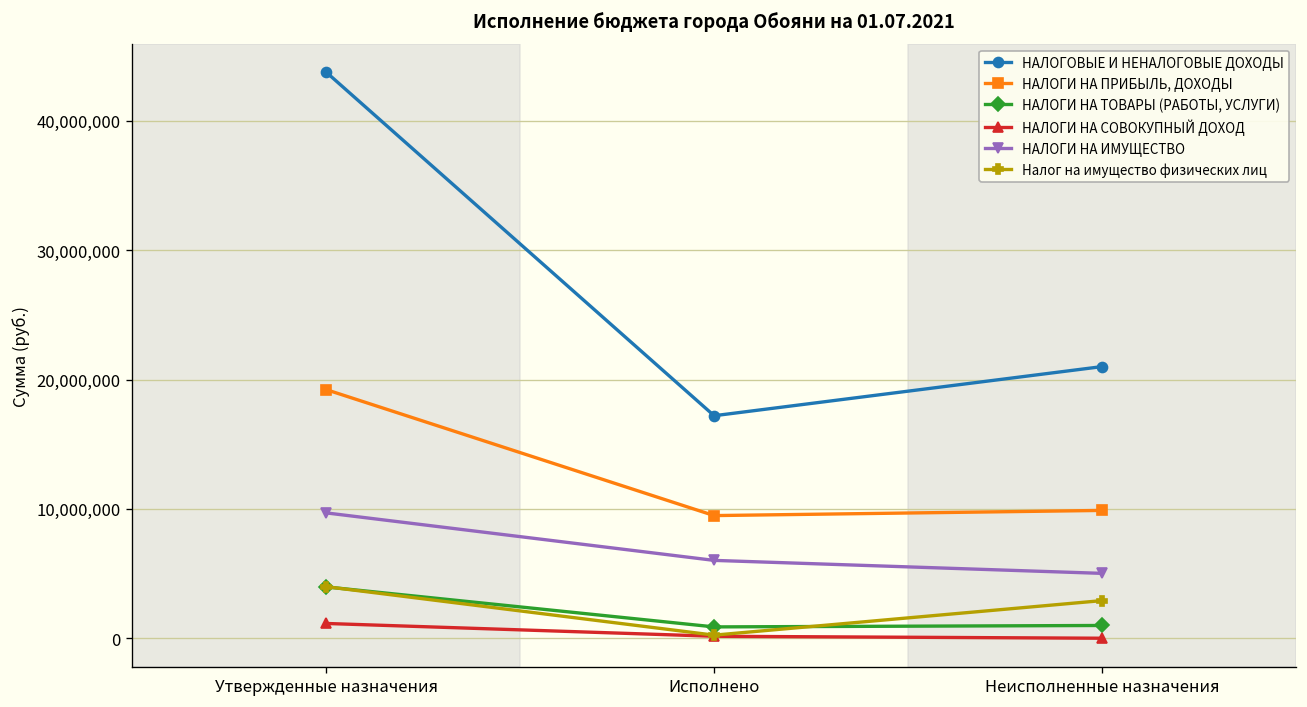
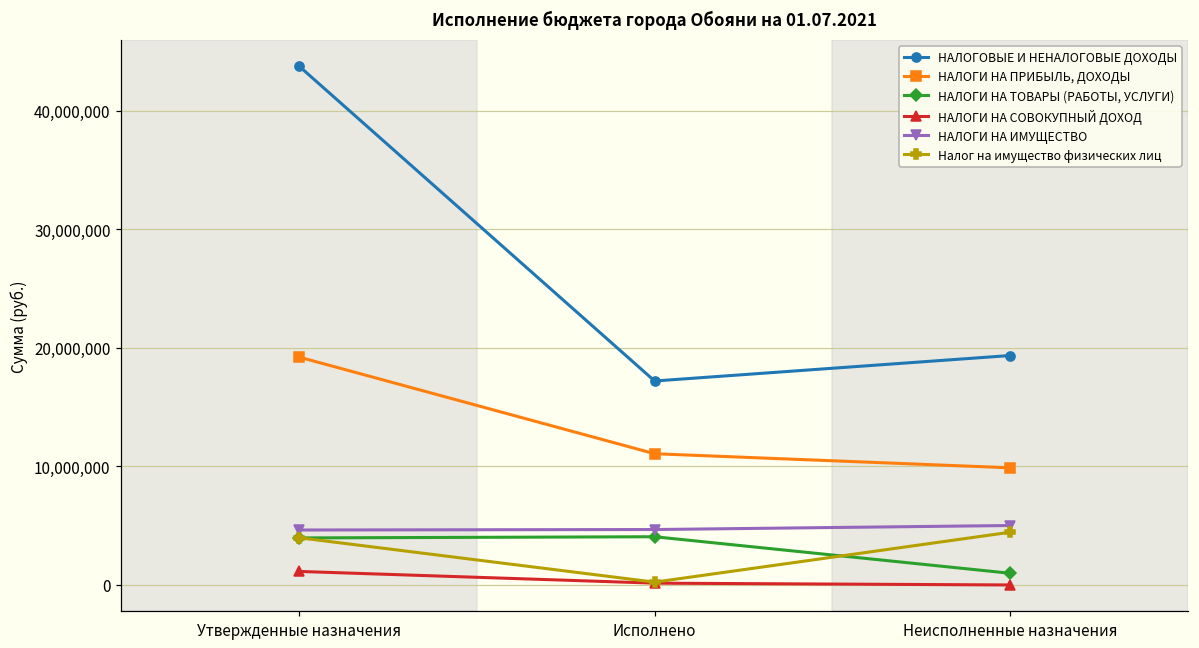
  {
    "НАЛОГОВЫЕ И НЕНАЛОГОВЫЕ ДОХОДЫ": {
      "Утвержденные назначения": "43,800,000",
      "Исполнено": "17,200,000",
-     "Неисполненные назначения": "21,000,000"
+     "Неисполненные назначения": "19,400,000"
    },
    "НАЛОГИ НА ПРИБЫЛЬ, ДОХОДЫ": {
      "Утвержденные назначения": "19,200,000",
-     "Исполнено": "9,500,000",
+     "Исполнено": "11,100,000",
      "Неисполненные назначения": "9,900,000"
    },
    "НАЛОГИ НА ТОВАРЫ (РАБОТЫ, УСЛУГИ)": {
-     "Исполнено": "900,000",
+     "Исполнено": "4,100,000",
      "Неисполненные назначения": "1,000,000"
    },
    "НАЛОГИ НА СОВОКУПНЫЙ ДОХОД": {
      "Утвержденные назначения": "1,100,000",
      "Неисполненные назначения": "0"
    },
    "НАЛОГИ НА ИМУЩЕСТВО": {
-     "Утвержденные назначения": "9,700,000",
-     "Исполнено": "6,000,000",
+     "Утвержденные назначения": "4,600,000",
+     "Исполнено": "4,700,000",
      "Неисполненные назначения": "5,000,000"
    },
    "Налог на имущество физических лиц": {
-     "Неисполненные назначения": "2,900,000"
+     "Неисполненные назначения": "4,400,000"
    }
  }
